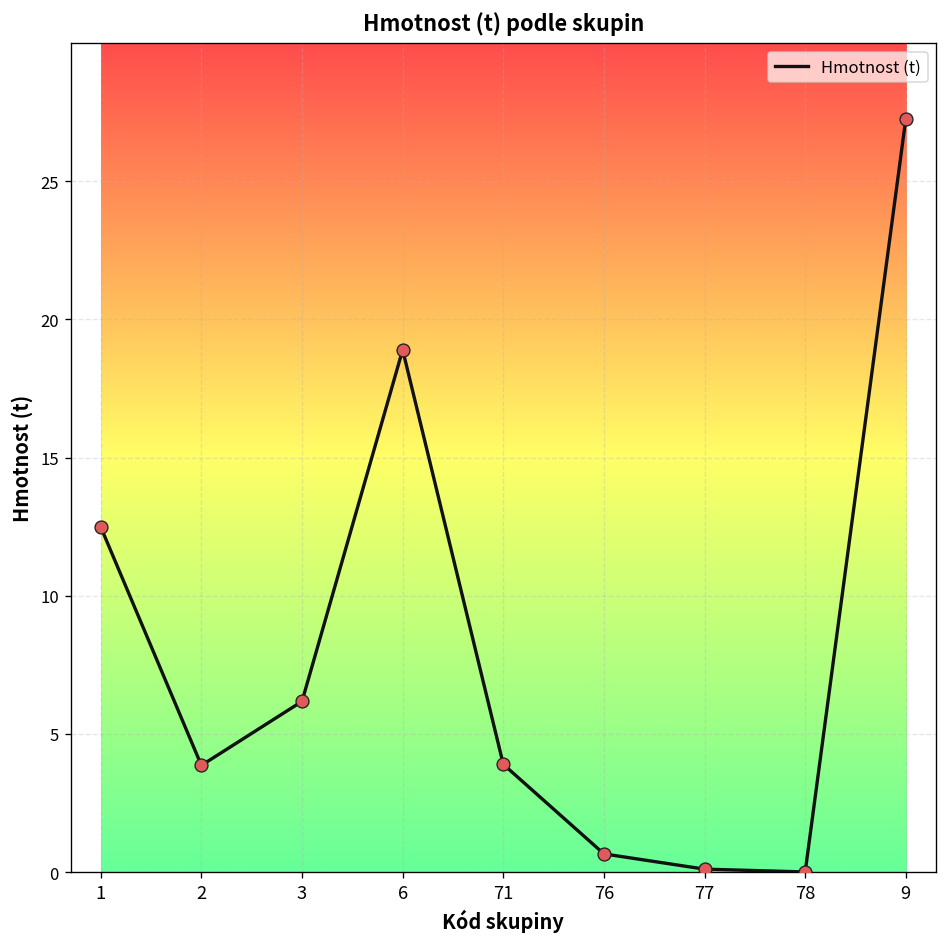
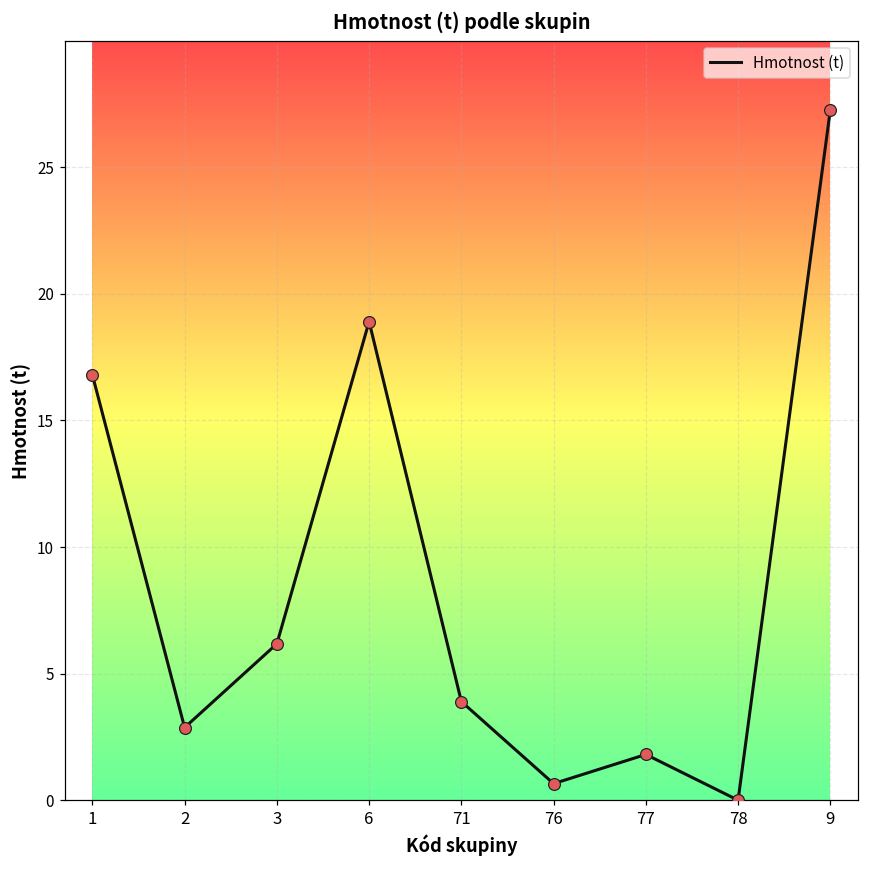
  {
-   "1": 12.5,
-   "2": 3.9,
+   "1": 16.8,
+   "2": 2.9,
    "3": 6.2,
    "6": 18.9,
    "71": 3.9,
    "76": 0.7,
-   "77": 0.1,
+   "77": 1.8,
    "78": 0.0,
    "9": 27.3
  }
